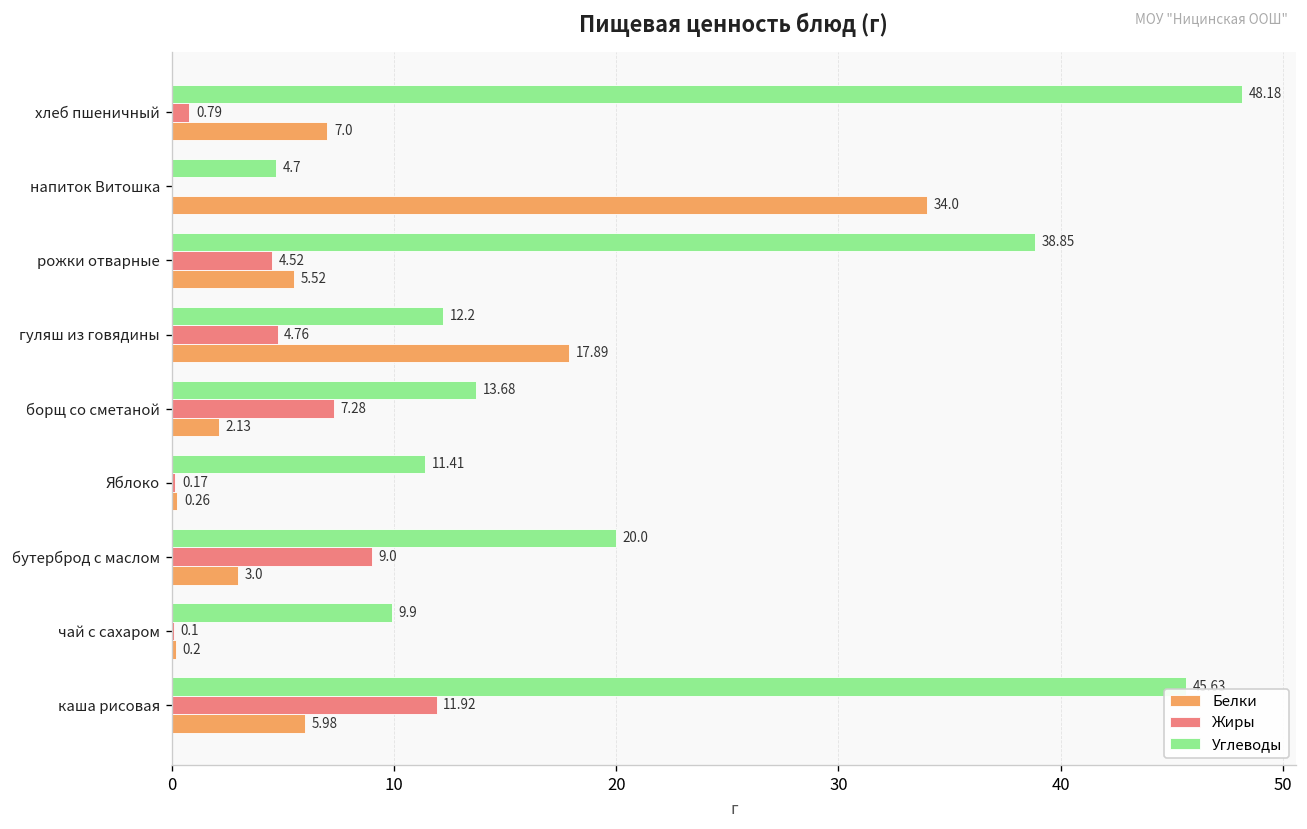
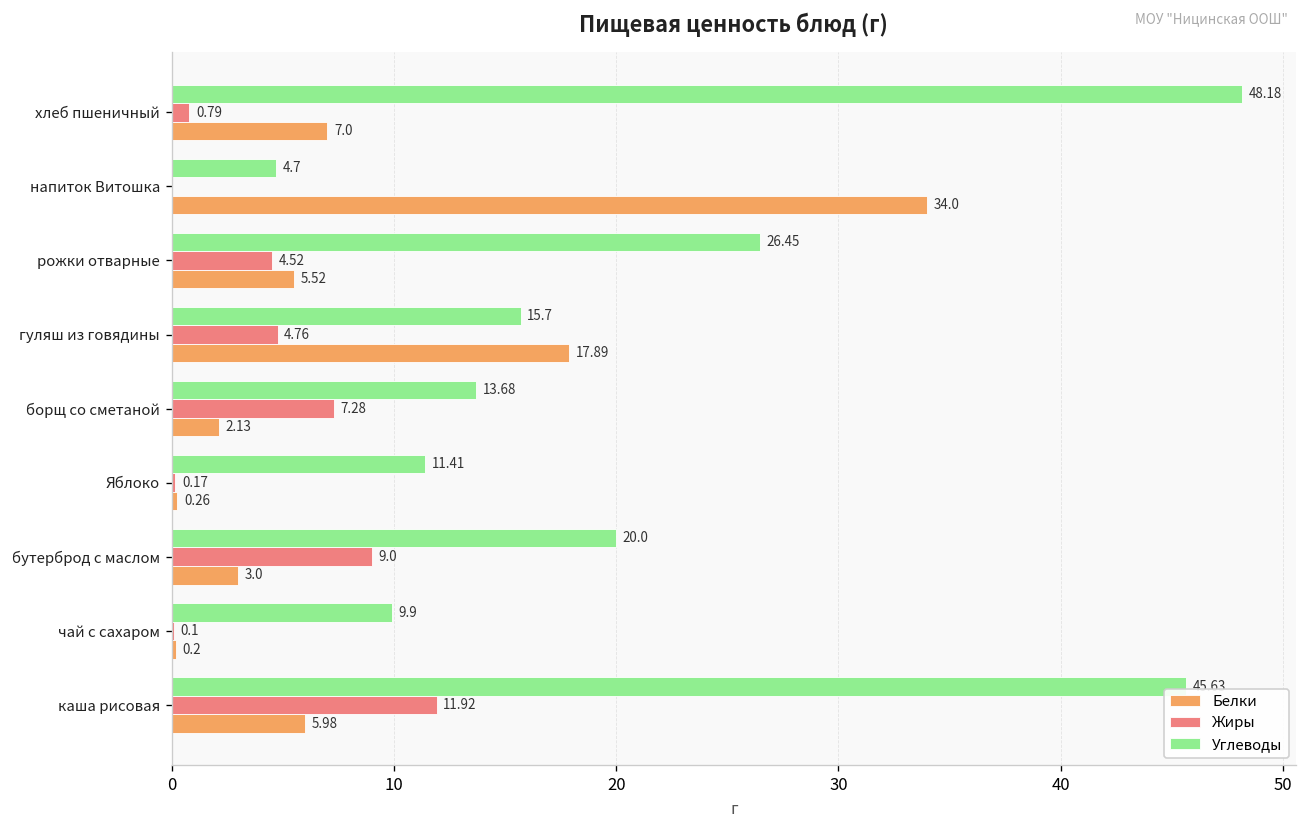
  {
    "Углеводы": {
      "хлеб пшеничный": 48.18,
      "напиток Витошка": 4.7,
-     "рожки отварные": 38.85,
-     "гуляш из говядины": 12.2,
+     "рожки отварные": 26.45,
+     "гуляш из говядины": 15.7,
      "борщ со сметаной": 13.68,
      "Яблоко": 11.41,
      "бутерброд с маслом": 20.0,
      "чай с сахаром": 9.9
    }
  }
